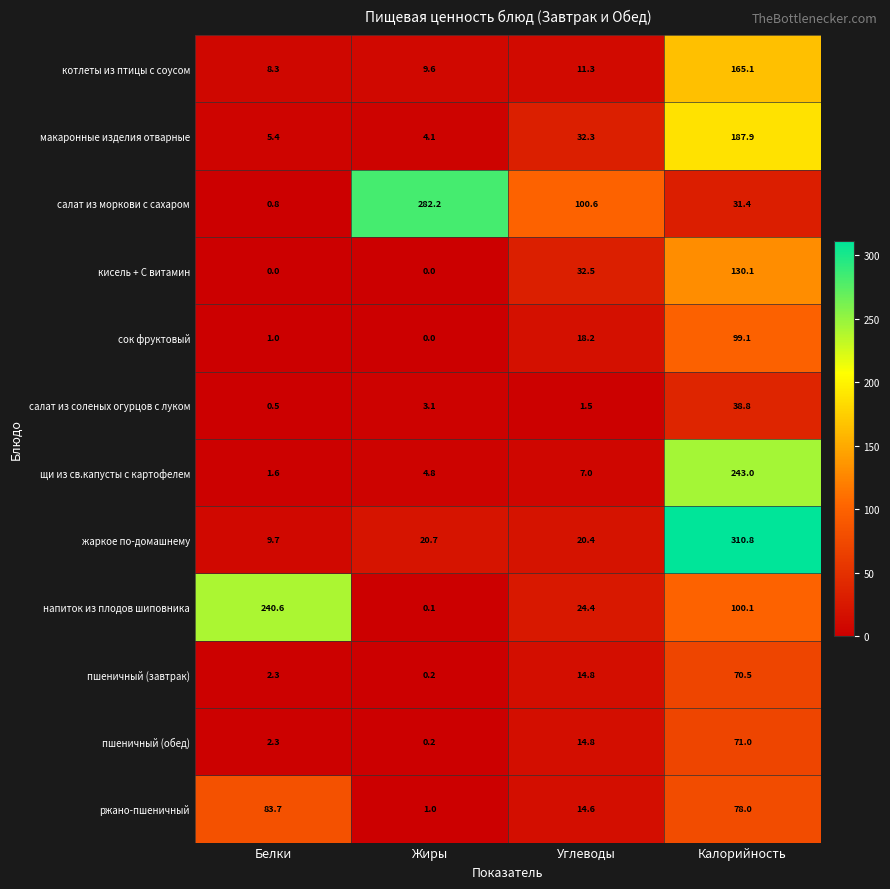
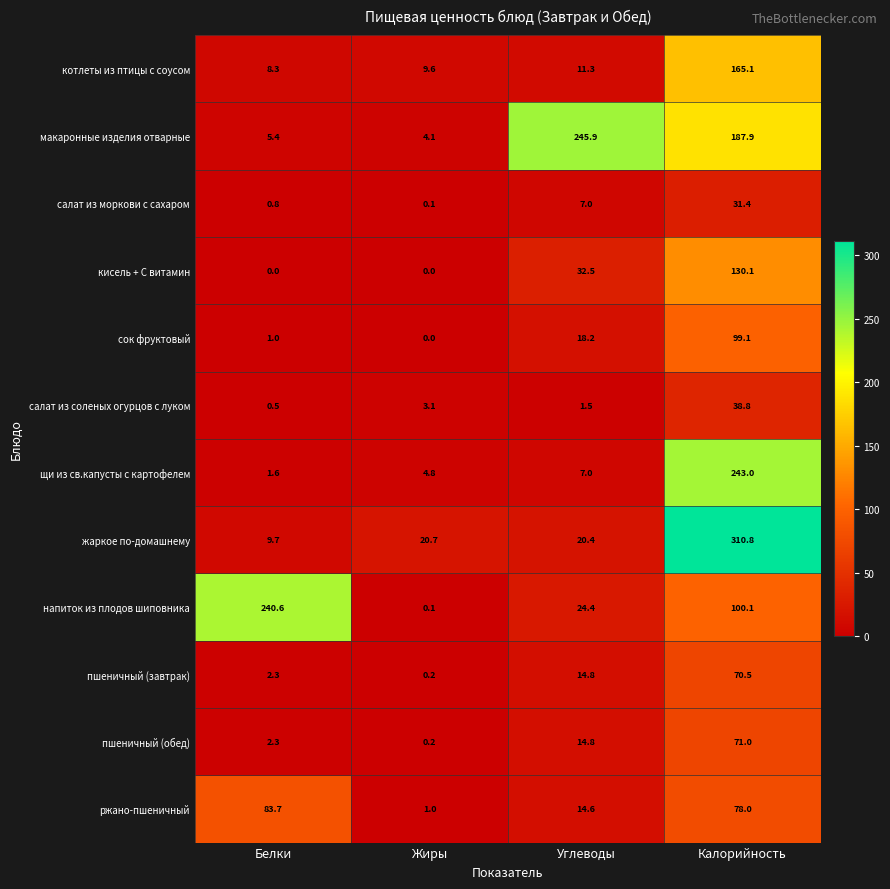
  {
    "котлеты из птицы с соусом": {
      "Белки": 8.3,
      "Жиры": 9.6,
      "Углеводы": 11.3,
      "Калорийность": 165.1
    },
    "макаронные изделия отварные": {
      "Белки": 5.4,
      "Жиры": 4.1,
-     "Углеводы": 32.3,
+     "Углеводы": 245.9,
      "Калорийность": 187.9
    },
    "салат из моркови с сахаром": {
      "Белки": 0.8,
-     "Жиры": 282.2,
-     "Углеводы": 100.6,
+     "Жиры": 0.1,
+     "Углеводы": 7.0,
      "Калорийность": 31.4
    },
    "кисель + С витамин": {
      "Белки": 0.0,
      "Жиры": 0.0,
      "Углеводы": 32.5,
      "Калорийность": 130.1
    },
    "сок фруктовый": {
      "Белки": 1.0,
      "Жиры": 0.0,
      "Углеводы": 18.2,
      "Калорийность": 99.1
    },
    "салат из соленых огурцов с луком": {
      "Белки": 0.5,
      "Жиры": 3.1,
      "Углеводы": 1.5,
      "Калорийность": 38.8
    },
    "щи из св.капусты с картофелем": {
      "Белки": 1.6,
      "Жиры": 4.8,
      "Углеводы": 7.0,
      "Калорийность": 243.0
    },
    "жаркое по-домашнему": {
      "Белки": 9.7,
      "Жиры": 20.7,
      "Углеводы": 20.4,
      "Калорийность": 310.8
    },
    "напиток из плодов шиповника": {
      "Белки": 240.6,
      "Жиры": 0.1,
      "Углеводы": 24.4,
      "Калорийность": 100.1
    },
    "пшеничный (завтрак)": {
      "Белки": 2.3,
      "Жиры": 0.2,
      "Углеводы": 14.8,
      "Калорийность": 70.5
    },
    "пшеничный (обед)": {
      "Белки": 2.3,
      "Жиры": 0.2,
      "Углеводы": 14.8,
      "Калорийность": 71.0
    },
    "ржано-пшеничный": {
      "Белки": 83.7,
      "Жиры": 1.0,
      "Углеводы": 14.6,
      "Калорийность": 78.0
    }
  }
